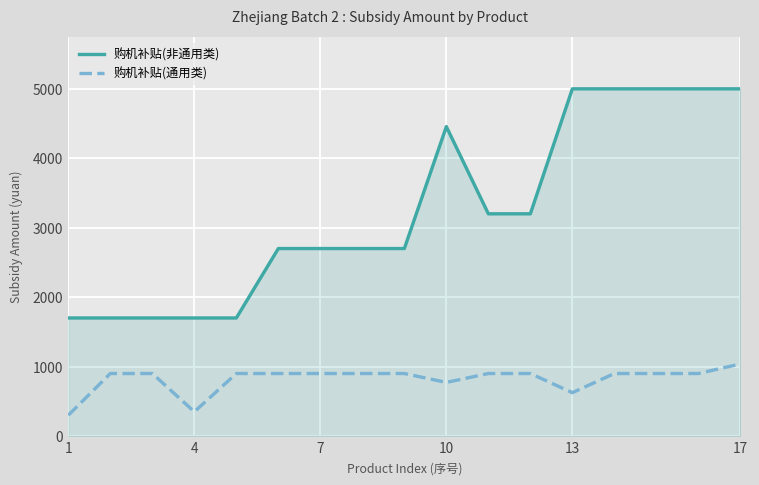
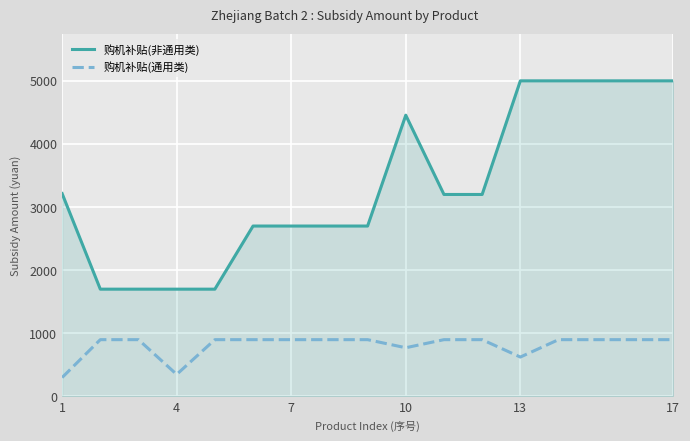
  {
    "购机补贴(非通用类)": {
-     "1": 1700,
+     "1": 3200,
      "4": 1700,
      "7": 2700,
      "10": 4500,
      "13": 5000,
      "17": 5000
    },
    "购机补贴(通用类)": {
      "1": 300,
      "4": 300,
      "7": 900,
      "10": 800,
      "13": 600,
-     "17": 1000
+     "17": 900
    }
  }
